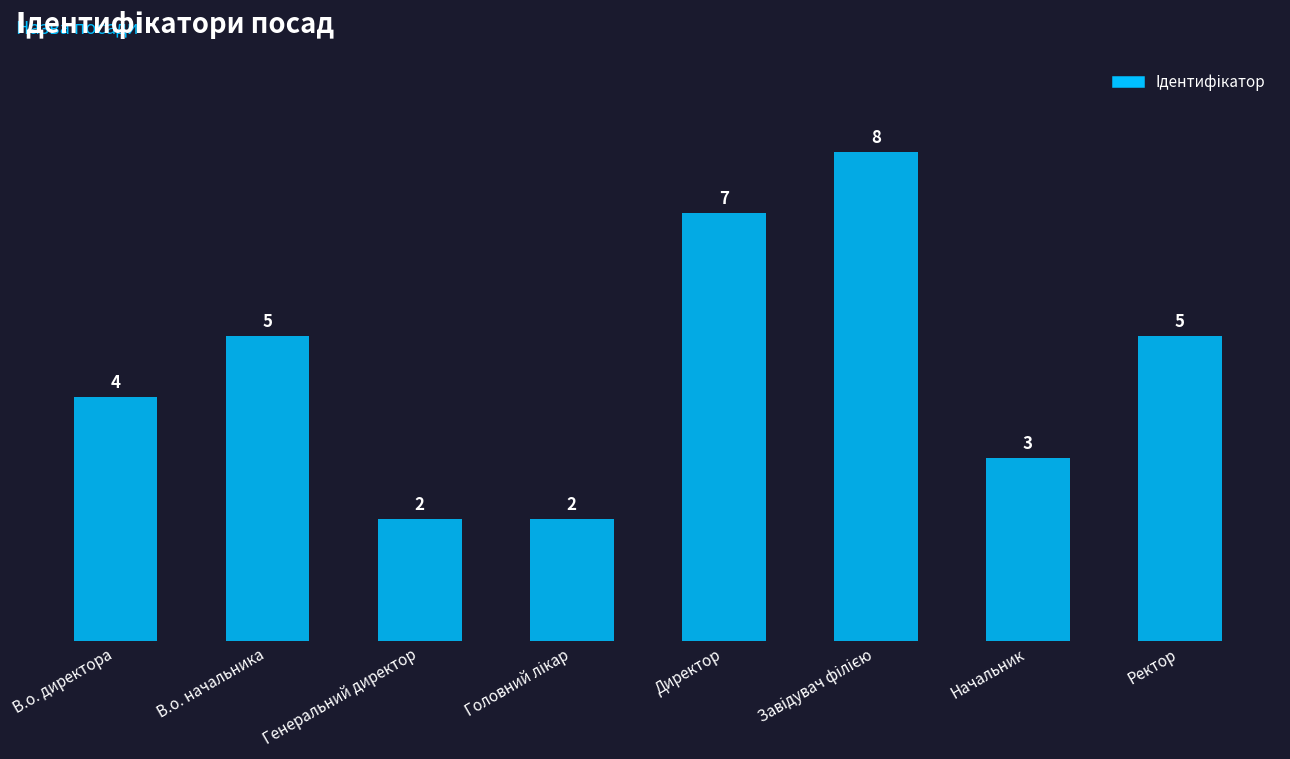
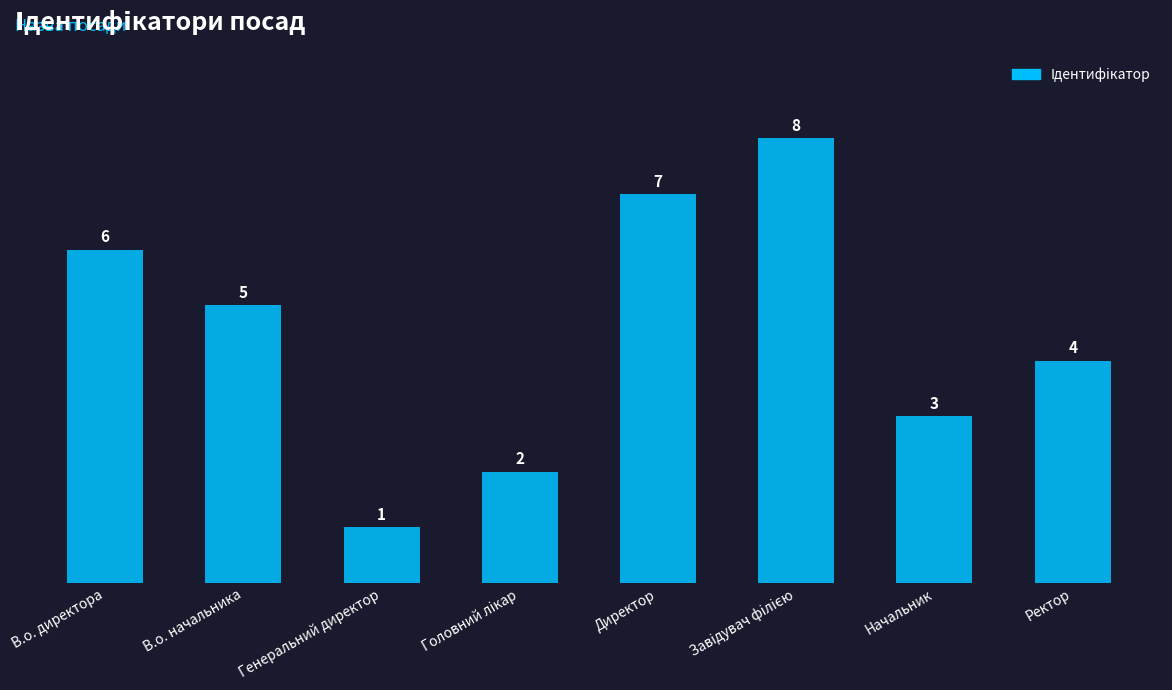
  {
-   "В.о. директора": 4,
+   "В.о. директора": 6,
    "В.о. начальника": 5,
-   "Генеральний директор": 2,
+   "Генеральний директор": 1,
    "Головний лікар": 2,
    "Директор": 7,
    "Завідувач філією": 8,
    "Начальник": 3,
-   "Ректор": 5
+   "Ректор": 4
  }
